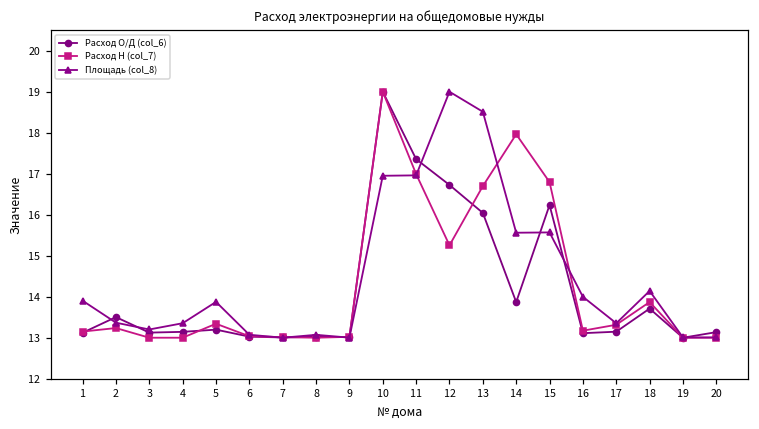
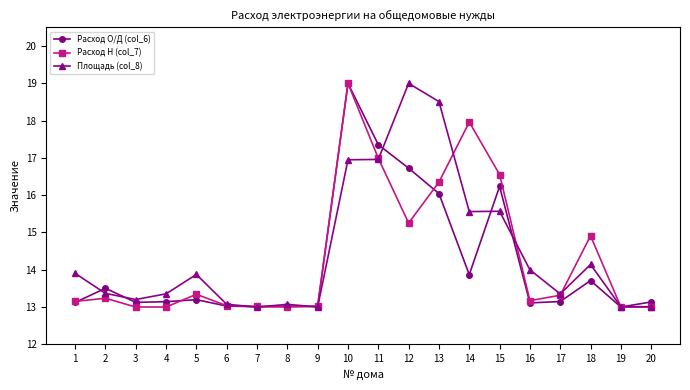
  {
    "Расход Н (col_7)": {
      "2": 13.2,
      "3": 13.0,
      "4": 13.0,
      "5": 13.3,
      "12": 15.3,
-     "13": 16.7,
+     "13": 16.4,
      "14": 18.0,
-     "15": 16.8,
-     "18": 13.9
+     "15": 16.6,
+     "18": 14.9
    }
  }
